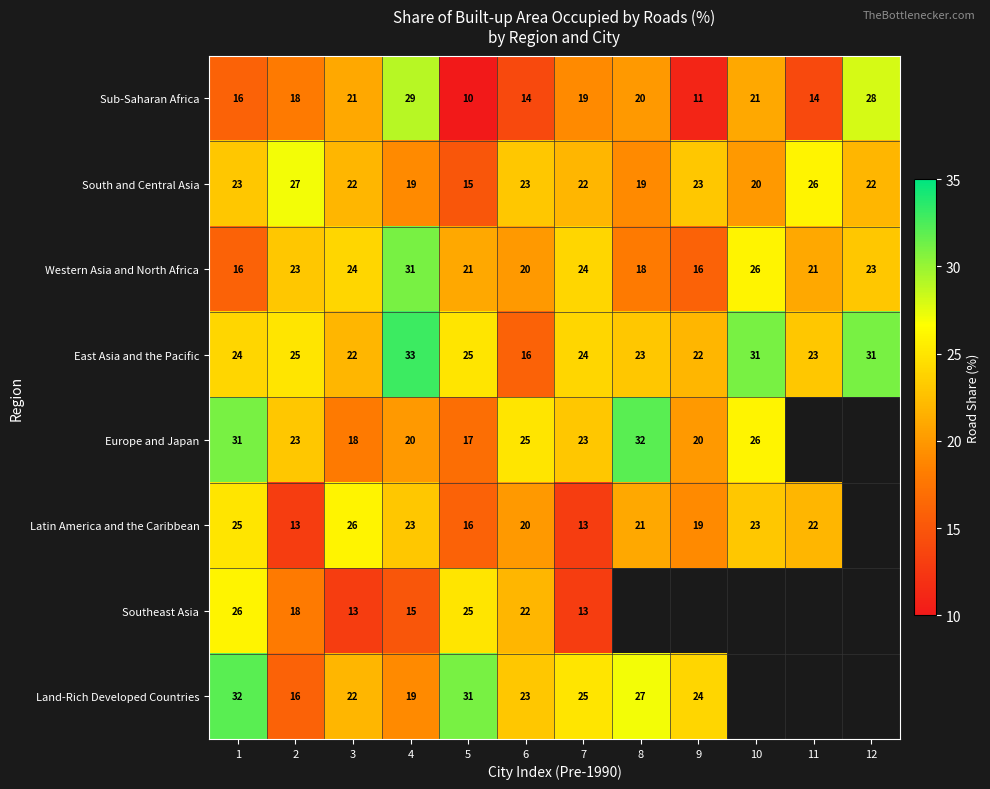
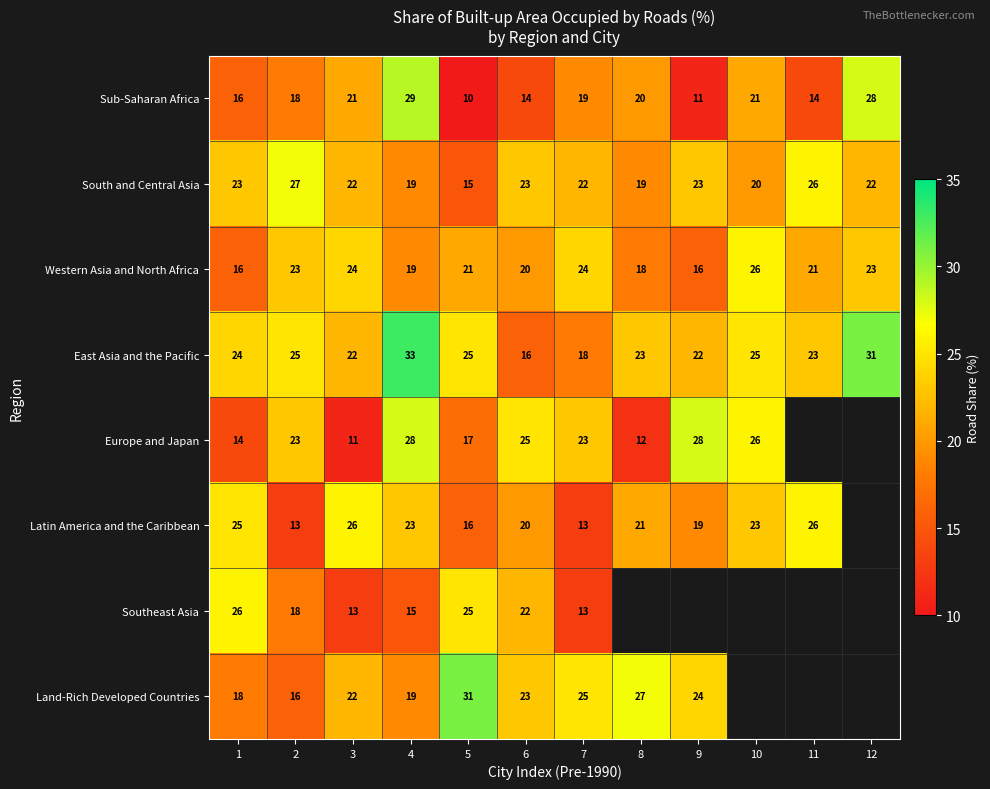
  {
    "Sub-Saharan Africa": {
      "1": 16,
      "2": 18,
      "3": 21,
      "4": 29,
      "5": 10,
      "6": 14,
      "7": 19,
      "8": 20,
      "9": 11,
      "10": 21,
      "11": 14,
      "12": 28
    },
    "South and Central Asia": {
      "1": 23,
      "2": 27,
      "3": 22,
      "4": 19,
      "5": 15,
      "6": 23,
      "7": 22,
      "8": 19,
      "9": 23,
      "10": 20,
      "11": 26,
      "12": 22
    },
    "Western Asia and North Africa": {
      "1": 16,
      "2": 23,
      "3": 24,
-     "4": 31,
+     "4": 19,
      "5": 21,
      "6": 20,
      "7": 24,
      "8": 18,
      "9": 16,
      "10": 26,
      "11": 21,
      "12": 23
    },
    "East Asia and the Pacific": {
      "1": 24,
      "2": 25,
      "3": 22,
      "4": 33,
      "5": 25,
      "6": 16,
-     "7": 24,
+     "7": 18,
      "8": 23,
      "9": 22,
-     "10": 31,
+     "10": 25,
      "11": 23,
      "12": 31
    },
    "Europe and Japan": {
-     "1": 31,
+     "1": 14,
      "2": 23,
-     "3": 18,
-     "4": 20,
+     "3": 11,
+     "4": 28,
      "5": 17,
      "6": 25,
      "7": 23,
-     "8": 32,
-     "9": 20,
+     "8": 12,
+     "9": 28,
      "10": 26
    },
    "Latin America and the Caribbean": {
      "1": 25,
      "2": 13,
      "3": 26,
      "4": 23,
      "5": 16,
      "6": 20,
      "7": 13,
      "8": 21,
      "9": 19,
      "10": 23,
-     "11": 22
+     "11": 26
    },
    "Southeast Asia": {
      "1": 26,
      "2": 18,
      "3": 13,
      "4": 15,
      "5": 25,
      "6": 22,
      "7": 13
    },
    "Land-Rich Developed Countries": {
-     "1": 32,
+     "1": 18,
      "2": 16,
      "3": 22,
      "4": 19,
      "5": 31,
      "6": 23,
      "7": 25,
      "8": 27,
      "9": 24
    }
  }
